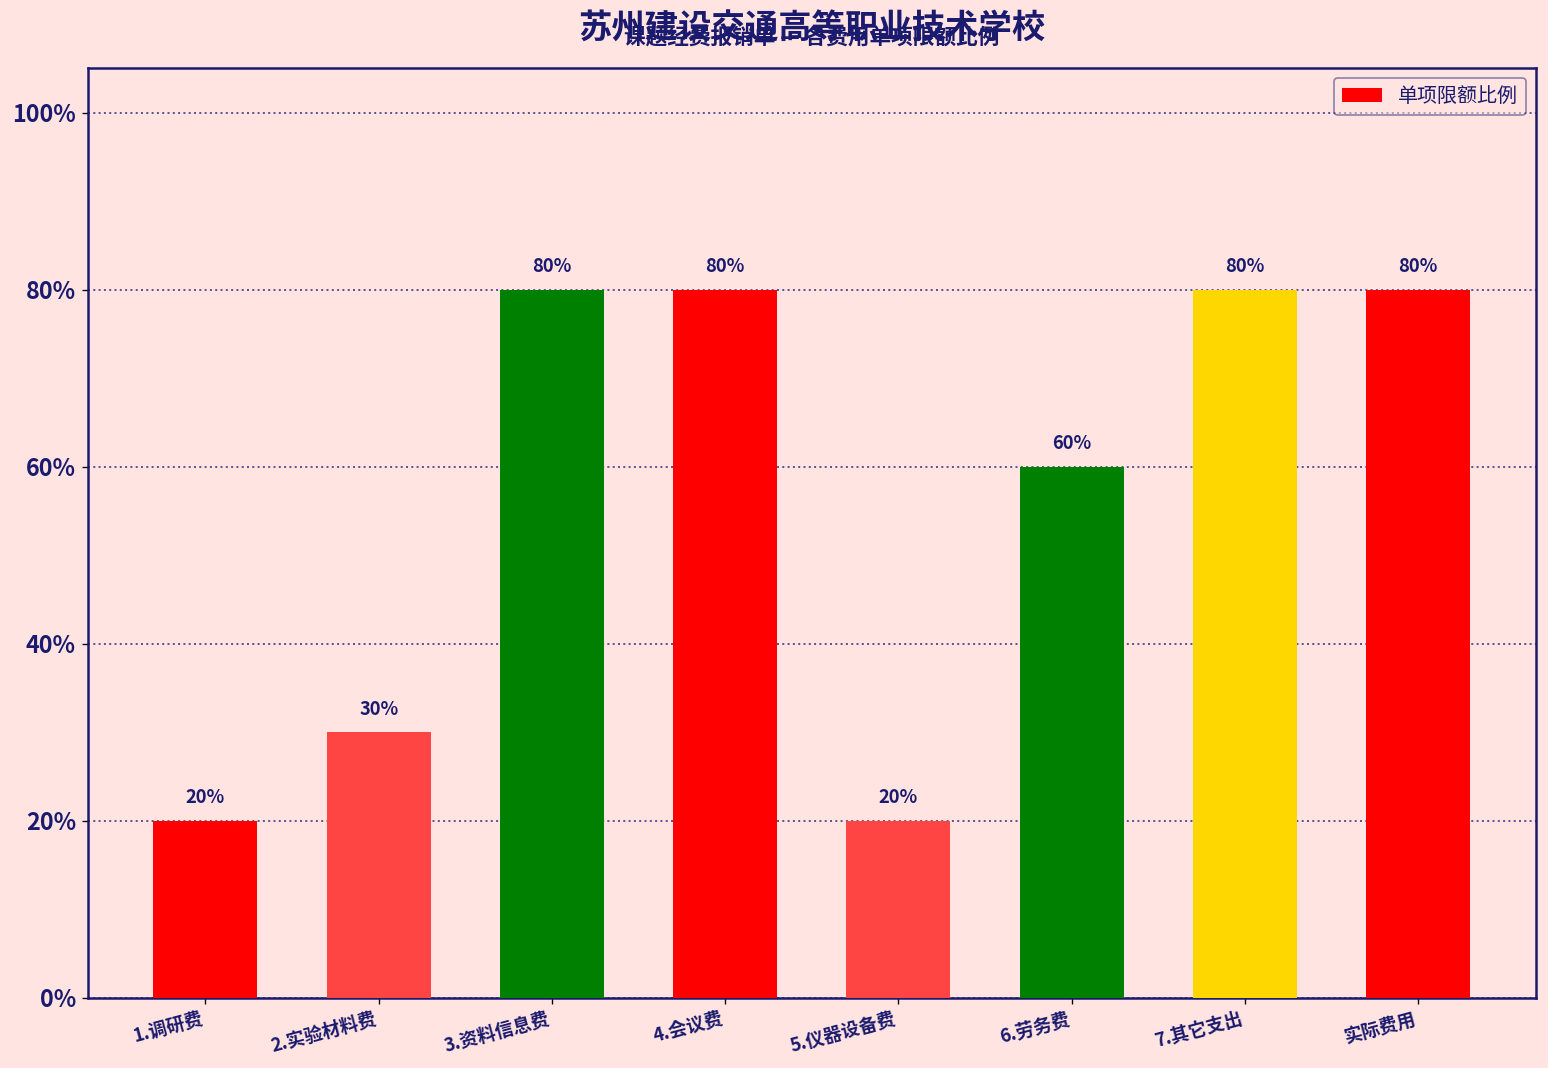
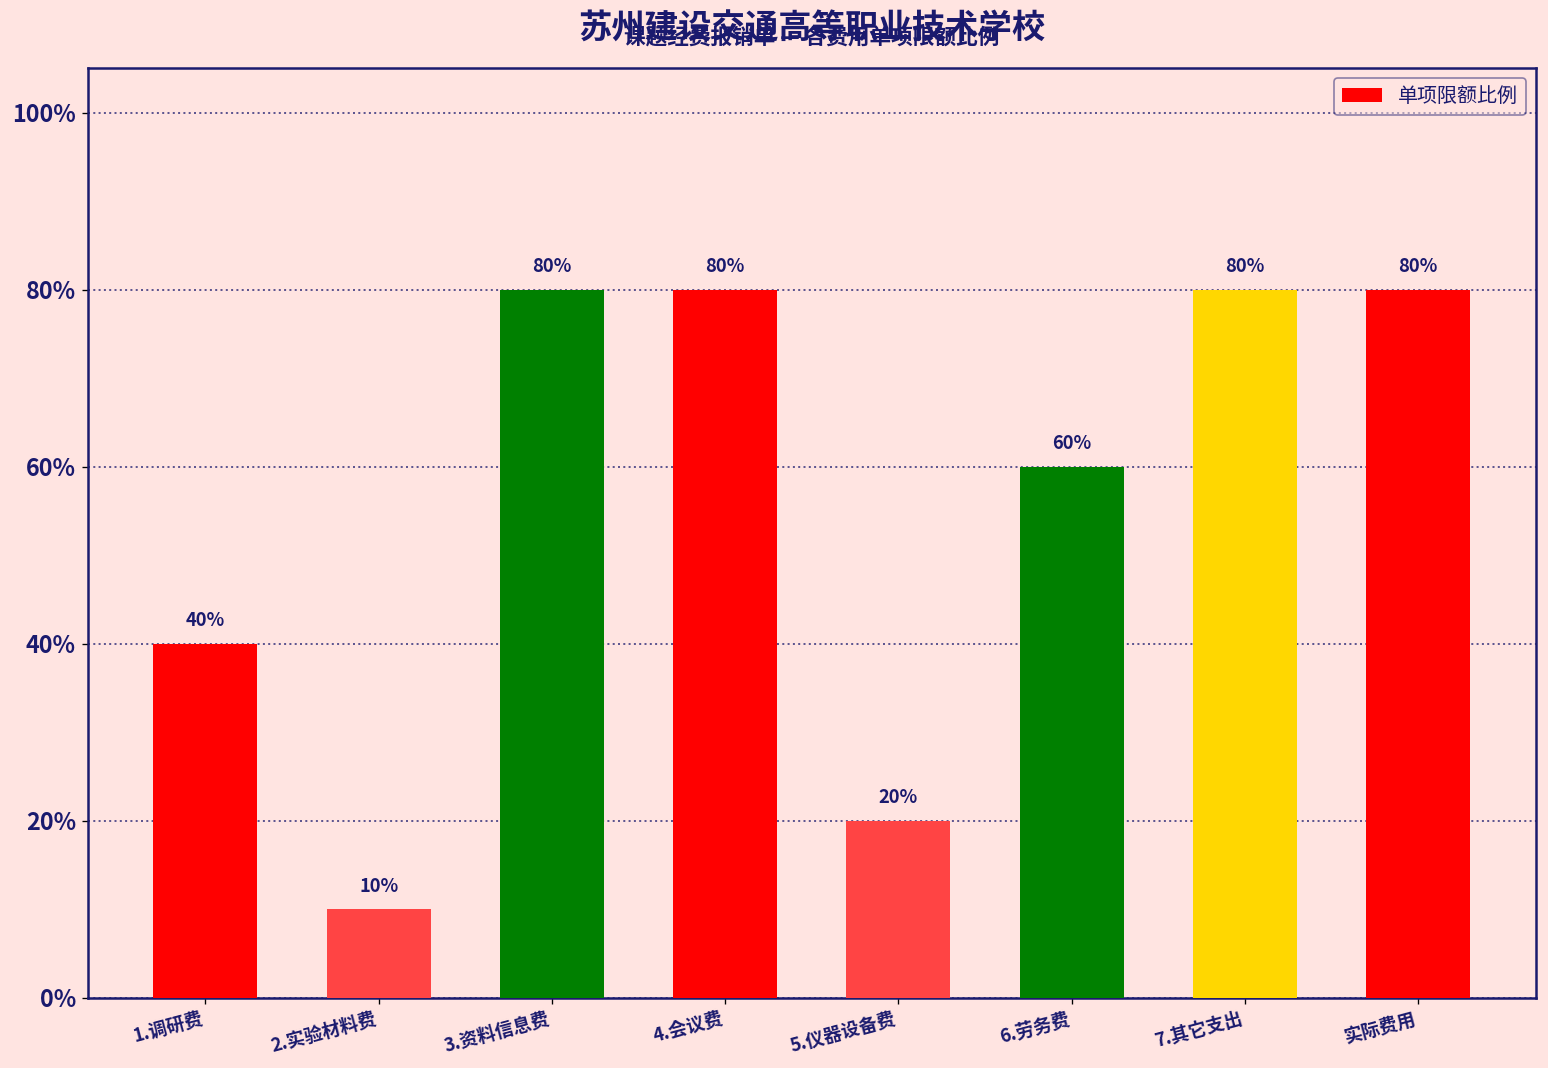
  {
-   "1.调研费": "20%",
-   "2.实验材料费": "30%",
+   "1.调研费": "40%",
+   "2.实验材料费": "10%",
    "3.资料信息费": "80%",
    "4.会议费": "80%",
    "5.仪器设备费": "20%",
    "6.劳务费": "60%",
    "7.其它支出": "80%",
    "实际费用": "80%"
  }
